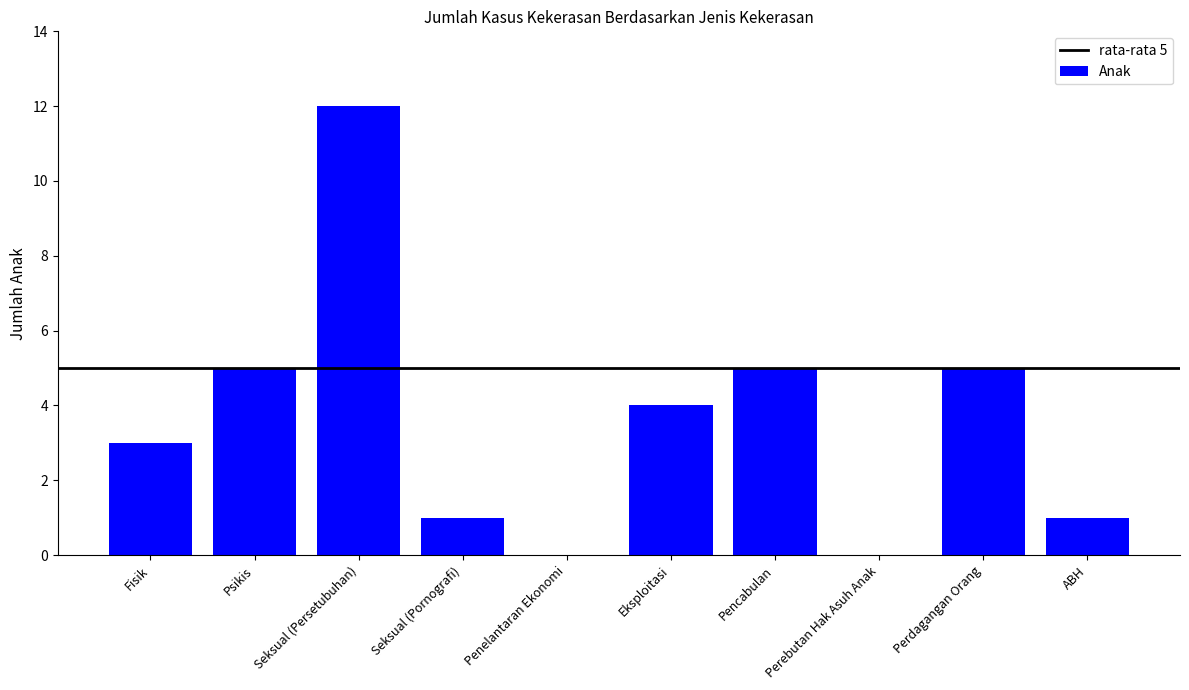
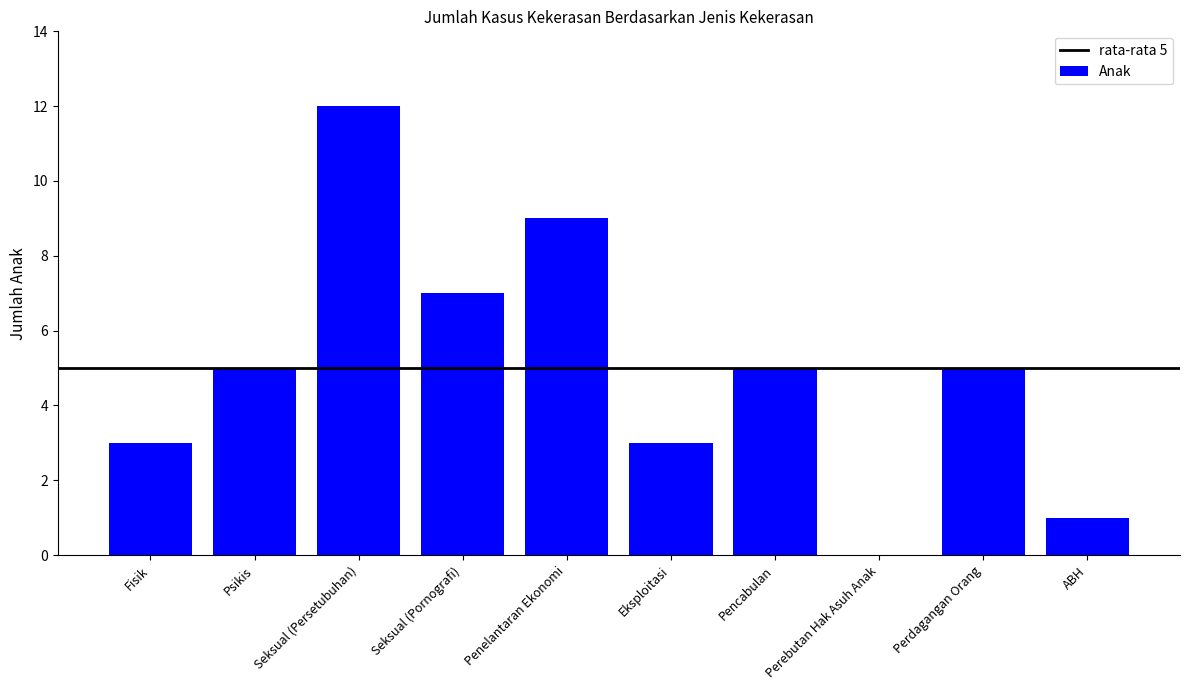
  {
    "Fisik": 3,
    "Psikis": 5,
    "Seksual (Persetubuhan)": 12,
-   "Seksual (Pornografi)": 1,
-   "Penelantaran Ekonomi": 0,
-   "Eksploitasi": 4,
+   "Seksual (Pornografi)": 7,
+   "Penelantaran Ekonomi": 9,
+   "Eksploitasi": 3,
    "Pencabulan": 5,
    "Perebutan Hak Asuh Anak": 0,
    "Perdagangan Orang": 5,
    "ABH": 1
  }
